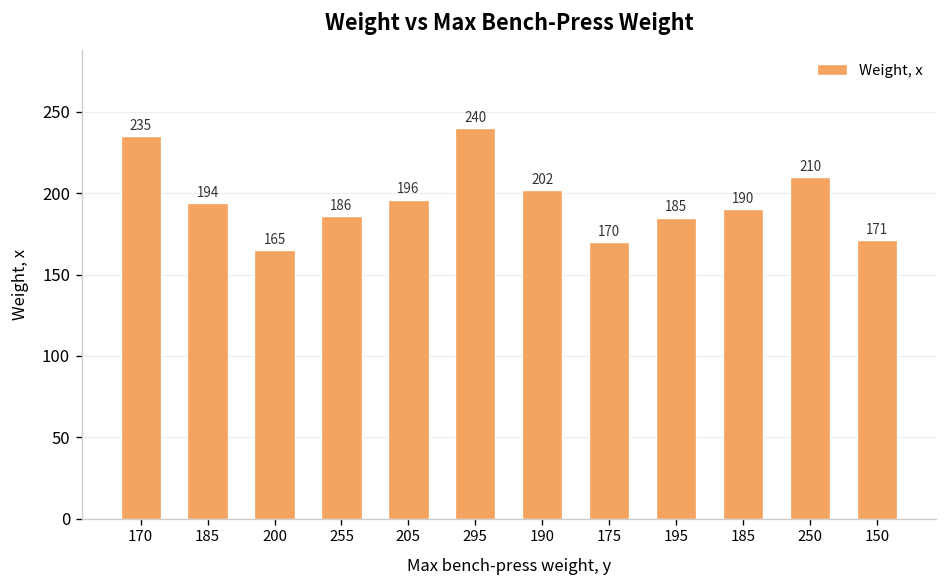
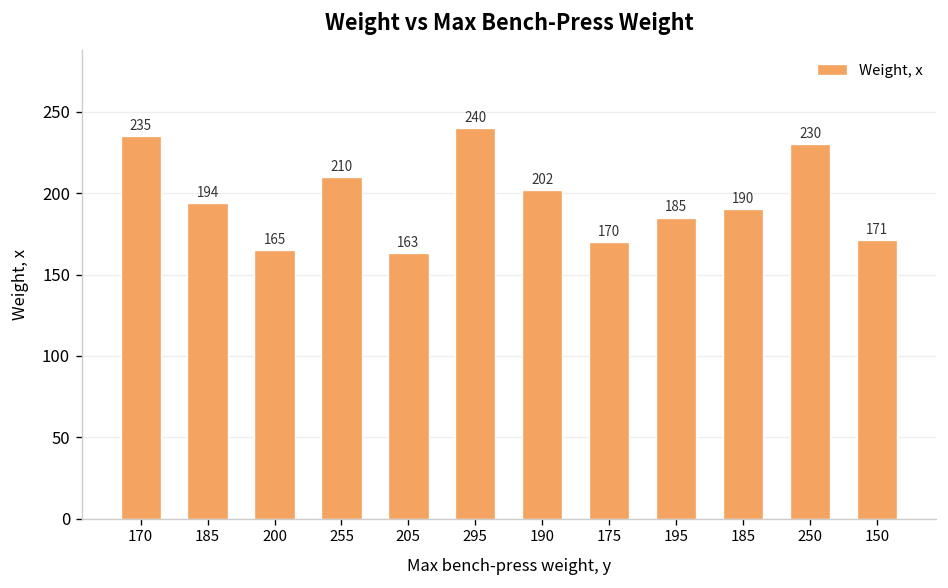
  {
    "170": 235,
    "200": 165,
-   "255": 186,
-   "205": 196,
+   "255": 210,
+   "205": 163,
    "295": 240,
    "190": 202,
    "175": 170,
    "195": 185,
-   "250": 210,
+   "250": 230,
    "150": 171
  }
